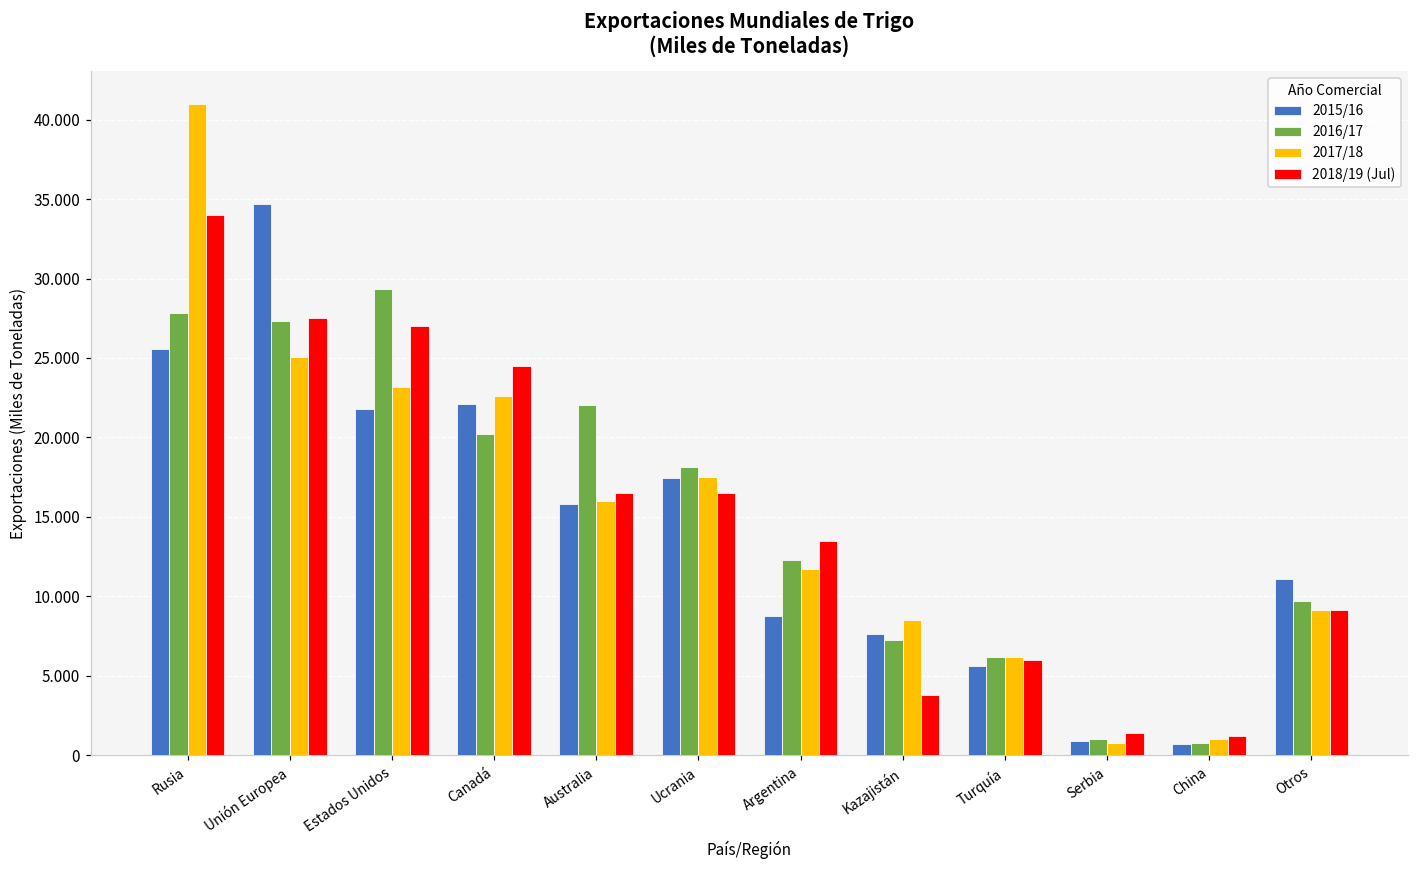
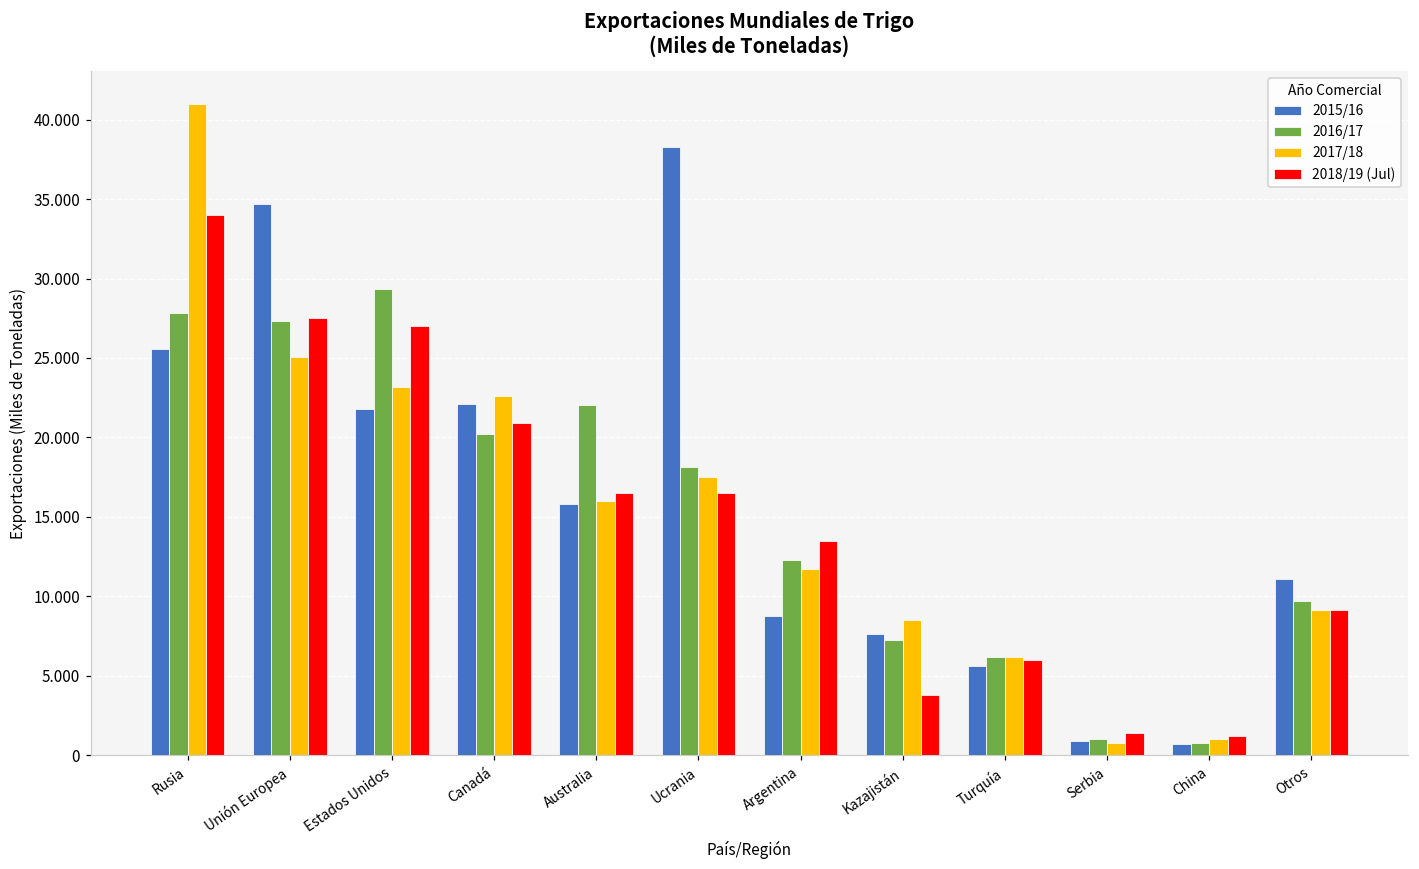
  {
    "2015/16": {
      "Rusia": 25.5,
      "Unión Europea": 34.7,
      "Estados Unidos": 21.8,
      "Canadá": 22.1,
      "Australia": 15.8,
-     "Ucrania": 17.4,
+     "Ucrania": 38.3,
      "Argentina": 8.8,
      "Kazajistán": 7.6,
      "Turquía": 5.6,
      "Serbia": 0.9,
      "China": 0.7,
      "Otros": 11.1
    },
    "2016/17": {
      "Rusia": 27.8,
      "Unión Europea": 27.3,
      "Estados Unidos": 29.3,
      "Canadá": 20.2,
      "Australia": 22.1,
      "Ucrania": 18.1,
      "Argentina": 12.3,
      "Kazajistán": 7.3,
      "Turquía": 6.2,
      "Serbia": 1.0,
      "China": 0.7,
      "Otros": 9.7
    },
    "2017/18": {
      "Rusia": 41.0,
      "Unión Europea": 25.1,
      "Estados Unidos": 23.2,
      "Canadá": 22.6,
      "Australia": 16.0,
      "Ucrania": 17.5,
      "Argentina": 11.7,
      "Kazajistán": 8.5,
      "Turquía": 6.2,
      "Serbia": 0.8,
      "China": 1.0,
      "Otros": 9.2
    },
    "2018/19 (Jul)": {
      "Rusia": 34.0,
      "Unión Europea": 27.5,
      "Estados Unidos": 27.0,
-     "Canadá": 24.5,
+     "Canadá": 20.9,
      "Australia": 16.5,
      "Ucrania": 16.5,
      "Argentina": 13.5,
      "Kazajistán": 3.8,
      "Turquía": 6.0,
      "Serbia": 1.4,
      "China": 1.2,
      "Otros": 9.1
    }
  }
